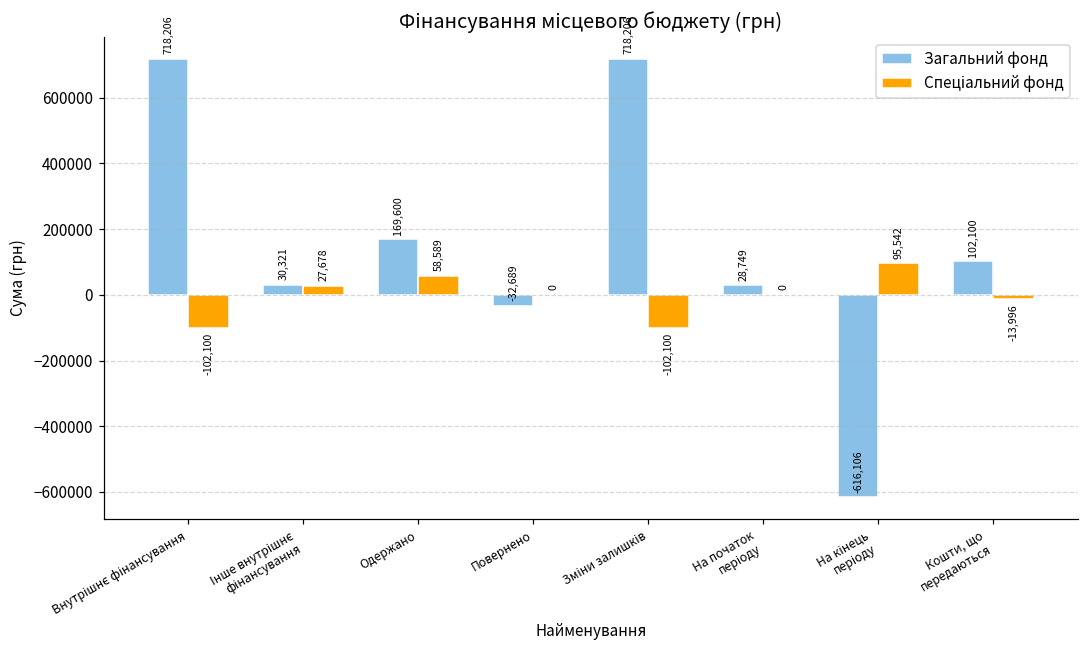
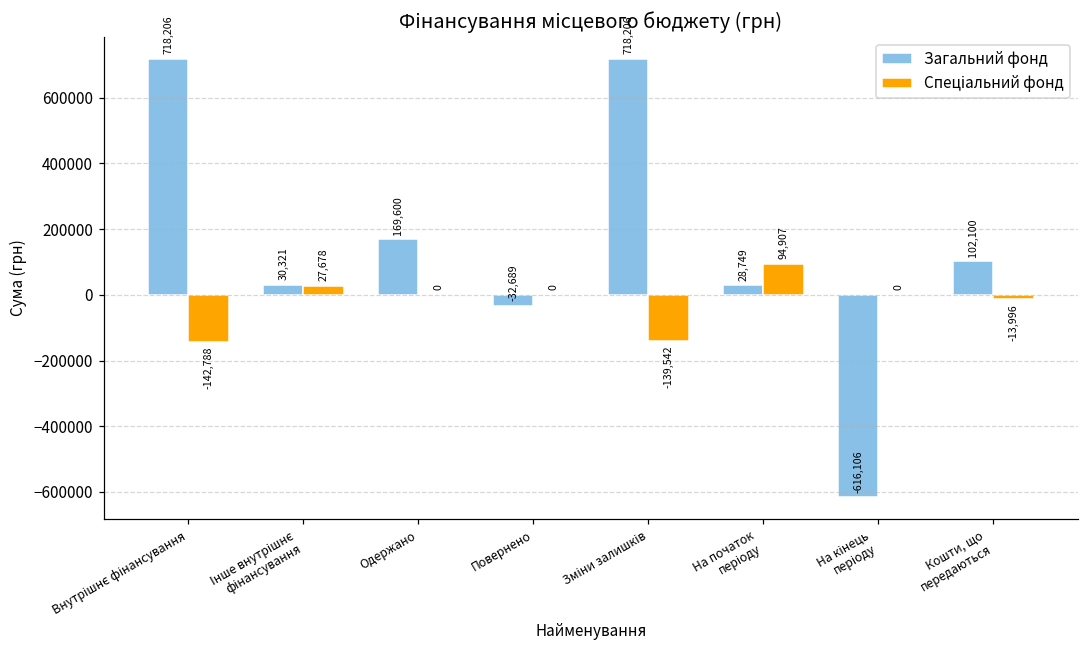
  {
    "Загальний фонд": {
      "Внутрішнє фінансування": "718,206",
      "Інше внутрішнє фінансування": "30,321",
      "Одержано": "169,600",
      "Повернено": "-32,689",
      "Зміни залишків": "718,206",
      "На початок періоду": "28,749",
      "На кінець періоду": "-616,106",
      "Кошти, що передаються": "102,100"
    },
    "Спеціальний фонд": {
-     "Внутрішнє фінансування": "-102,100",
+     "Внутрішнє фінансування": "-142,788",
      "Інше внутрішнє фінансування": "27,678",
-     "Одержано": "58,589",
+     "Одержано": "0",
      "Повернено": "0",
-     "Зміни залишків": "-102,100",
-     "На початок періоду": "0",
-     "На кінець періоду": "95,542",
+     "Зміни залишків": "-139,542",
+     "На початок періоду": "94,907",
+     "На кінець періоду": "0",
      "Кошти, що передаються": "-13,996"
    }
  }
